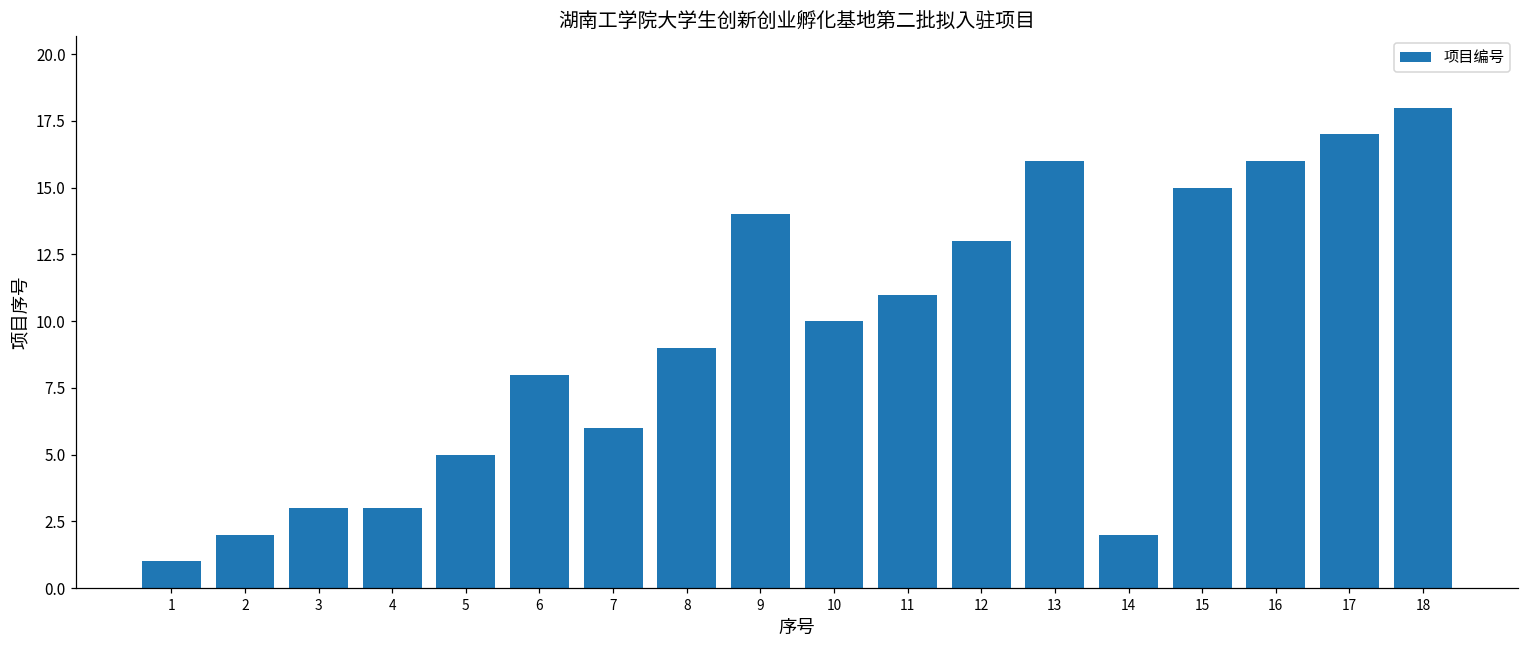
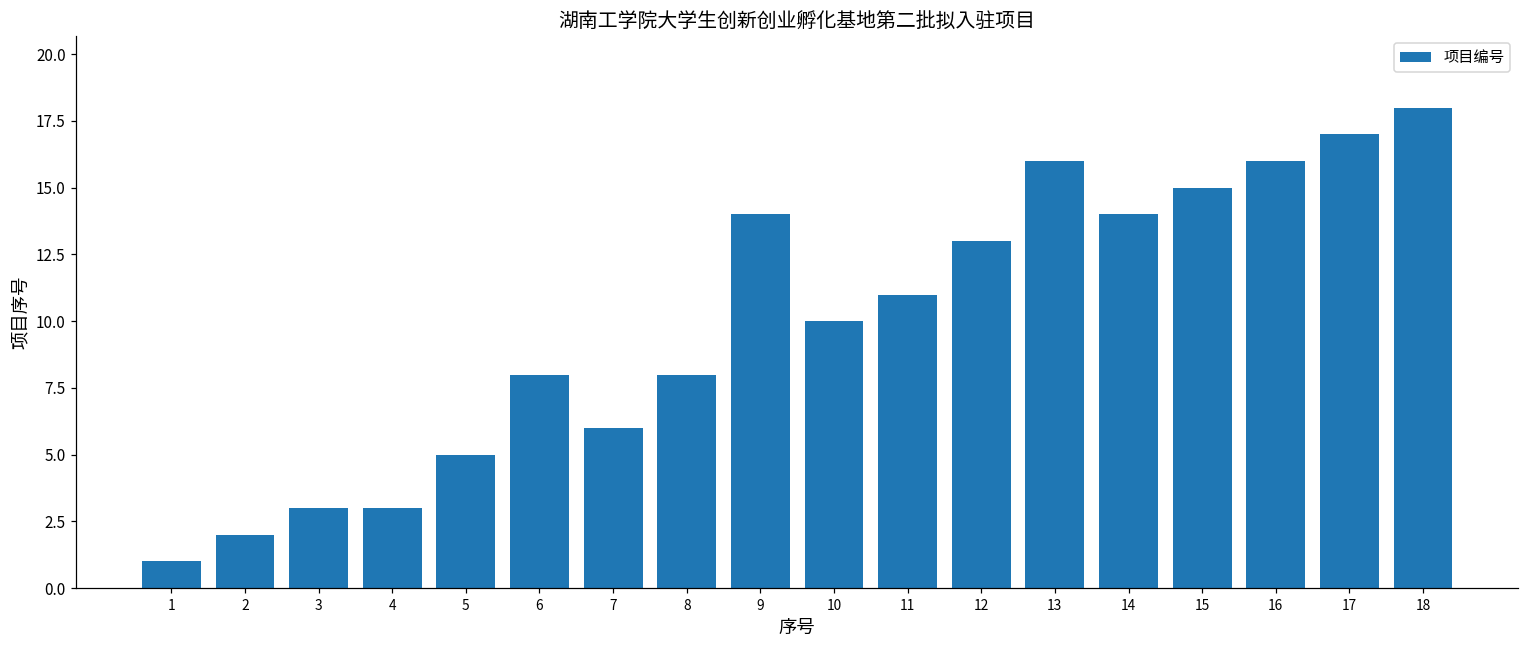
  {
    "1": 1,
    "2": 2,
    "3": 3,
    "4": 3,
    "5": 5,
    "6": 8,
    "7": 6,
-   "8": 9,
+   "8": 8,
    "9": 14,
    "10": 10,
    "11": 11,
    "12": 13,
    "13": 16,
-   "14": 2,
+   "14": 14,
    "15": 15,
    "16": 16,
    "17": 17,
    "18": 18
  }
